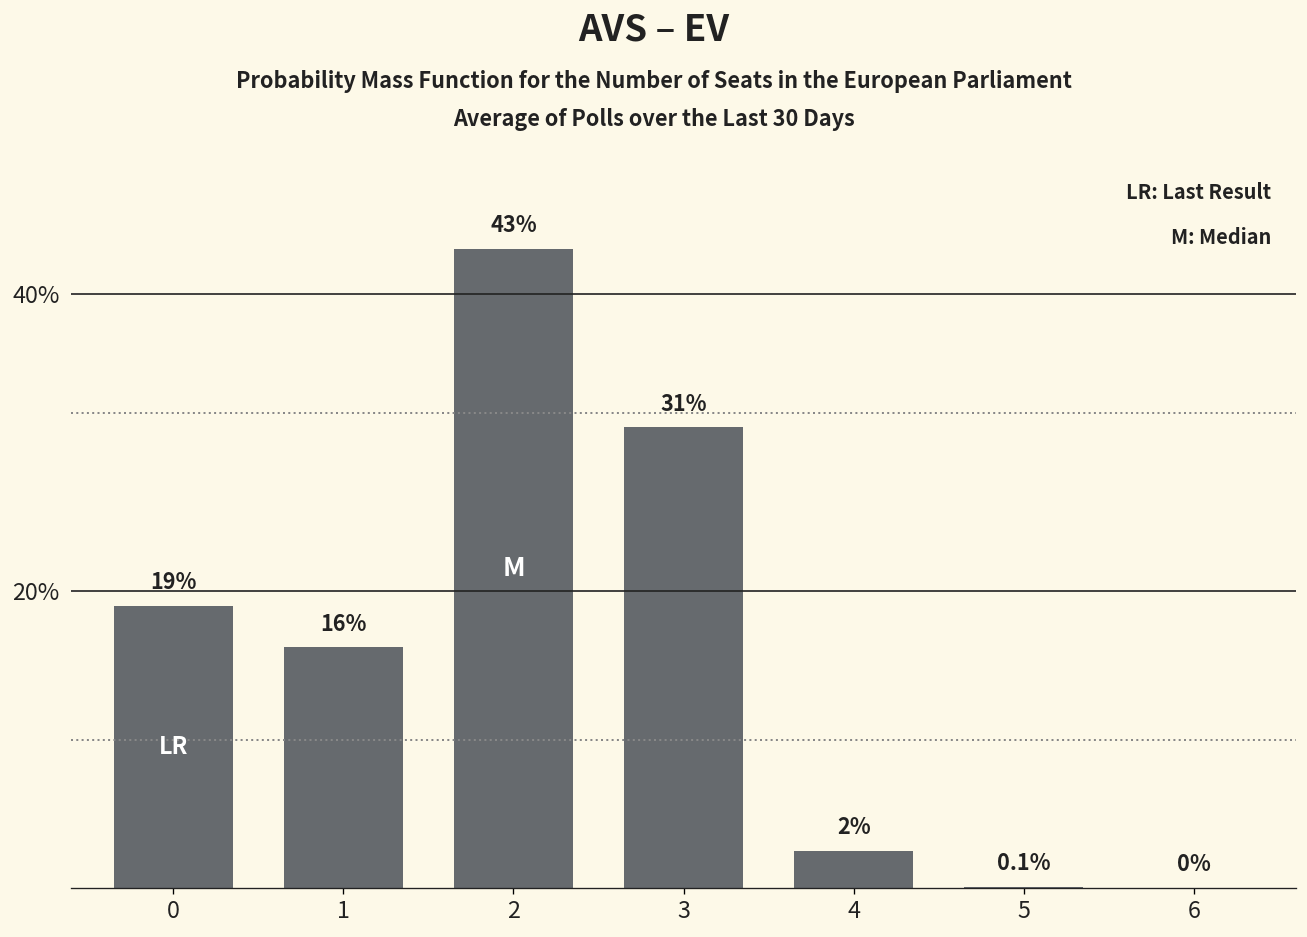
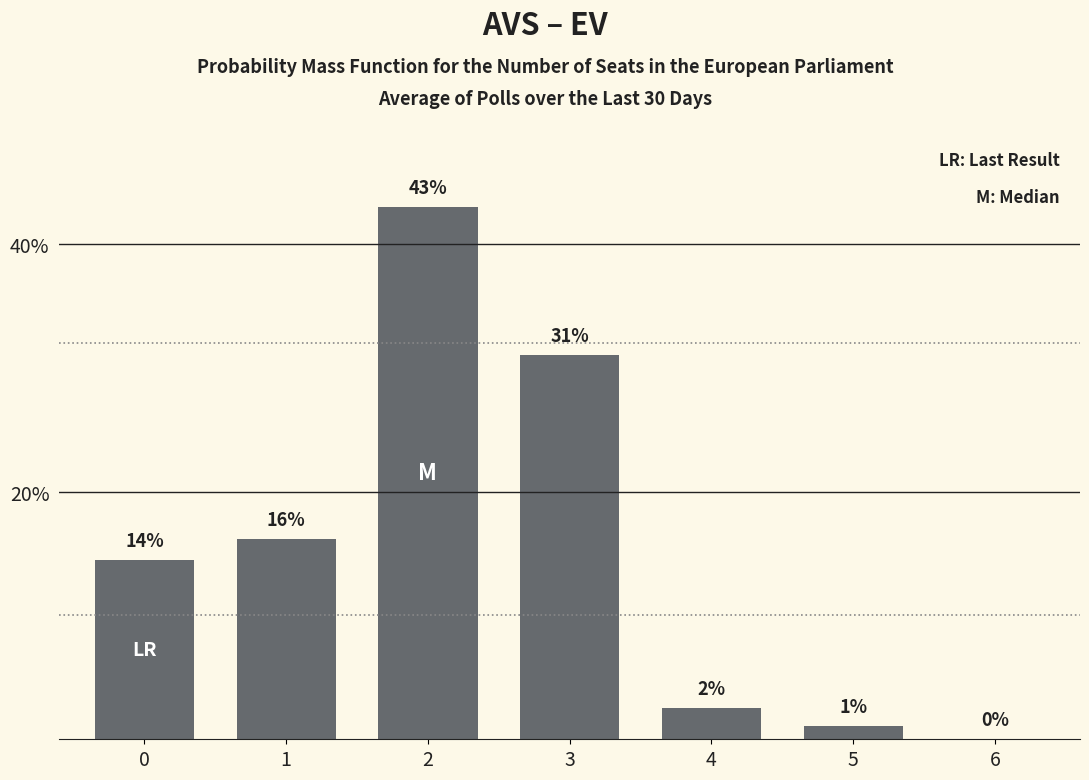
  {
-   "0": "19%",
+   "0": "14%",
    "1": "16%",
    "2": "43%",
    "3": "31%",
    "4": "2%",
-   "5": "0.1%",
+   "5": "1%",
    "6": "0%"
  }
